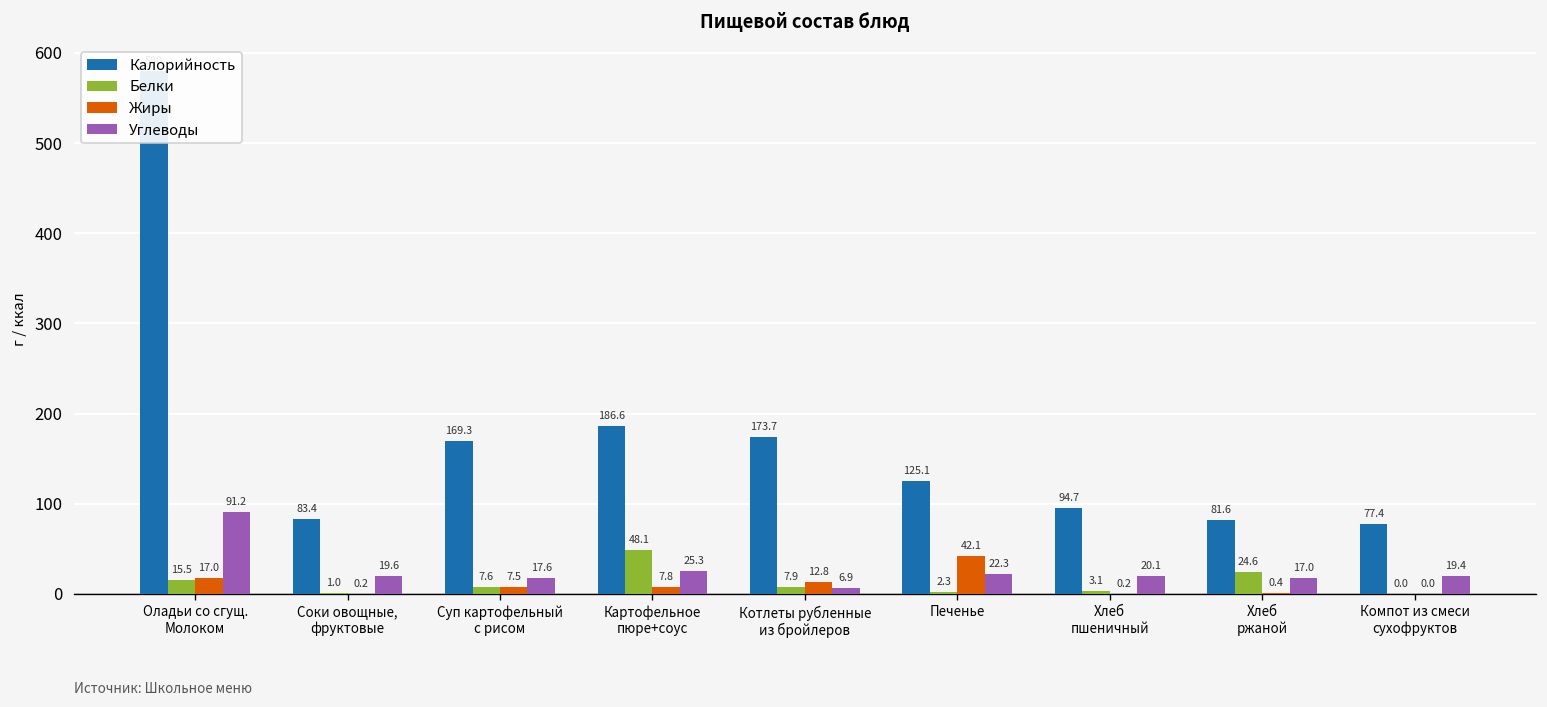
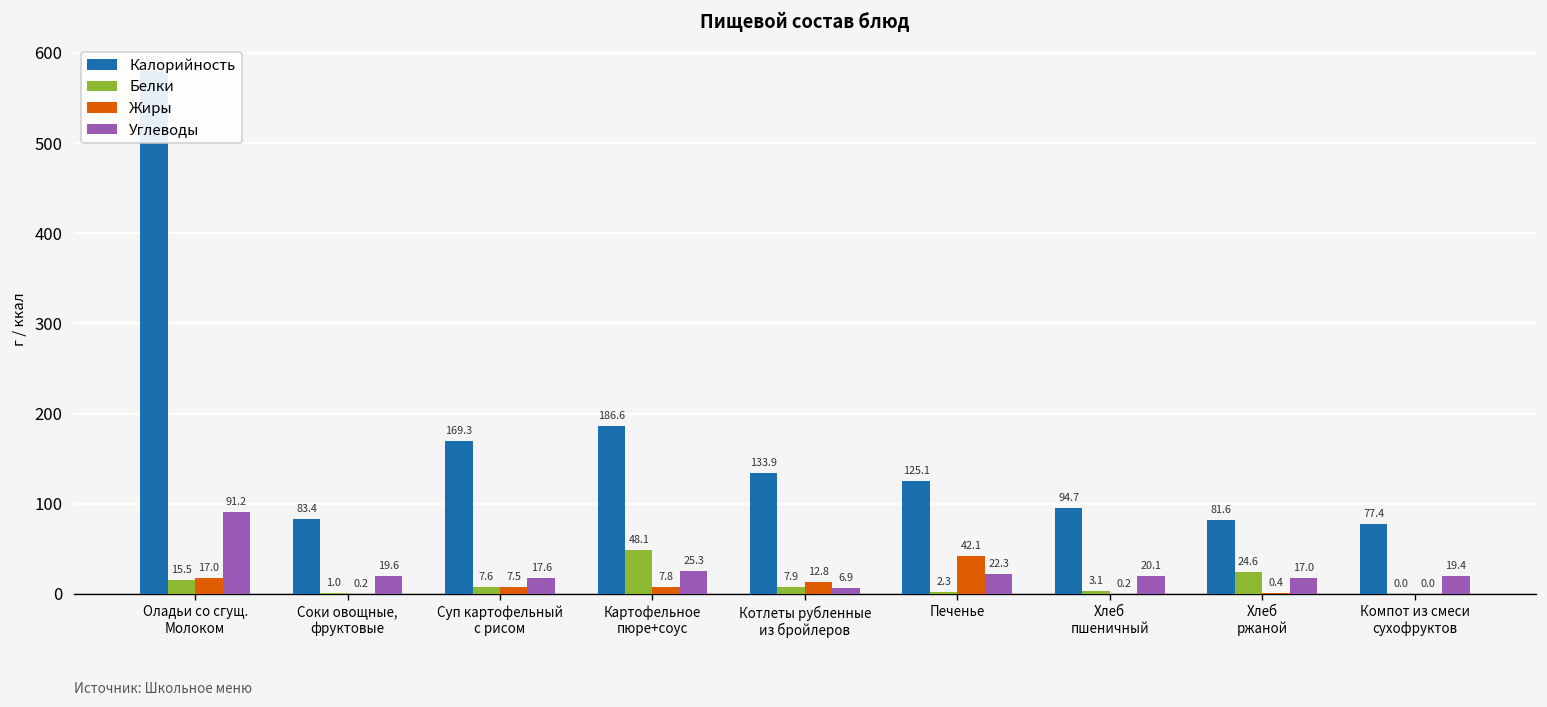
  {
    "Калорийность": {
      "Соки овощные, фруктовые": 83.4,
      "Суп картофельный с рисом": 169.3,
      "Картофельное пюре+соус": 186.6,
-     "Котлеты рубленные из бройлеров": 173.7,
+     "Котлеты рубленные из бройлеров": 133.9,
      "Печенье": 125.1,
      "Хлеб пшеничный": 94.7,
      "Хлеб ржаной": 81.6,
      "Компот из смеси сухофруктов": 77.4
    },
    "Белки": {
      "Оладьи со сгущ. Молоком": 15.5,
      "Соки овощные, фруктовые": 1.0,
      "Суп картофельный с рисом": 7.6,
      "Картофельное пюре+соус": 48.1,
      "Котлеты рубленные из бройлеров": 7.9,
      "Печенье": 2.3,
      "Хлеб пшеничный": 3.1,
      "Хлеб ржаной": 24.6,
      "Компот из смеси сухофруктов": 0.0
    },
    "Жиры": {
      "Оладьи со сгущ. Молоком": 17.0,
      "Соки овощные, фруктовые": 0.2,
      "Суп картофельный с рисом": 7.5,
      "Картофельное пюре+соус": 7.8,
      "Котлеты рубленные из бройлеров": 12.8,
      "Печенье": 42.1,
      "Хлеб пшеничный": 0.2,
      "Хлеб ржаной": 0.4,
      "Компот из смеси сухофруктов": 0.0
    },
    "Углеводы": {
      "Оладьи со сгущ. Молоком": 91.2,
      "Соки овощные, фруктовые": 19.6,
      "Суп картофельный с рисом": 17.6,
      "Картофельное пюре+соус": 25.3,
      "Котлеты рубленные из бройлеров": 6.9,
      "Печенье": 22.3,
      "Хлеб пшеничный": 20.1,
      "Хлеб ржаной": 17.0,
      "Компот из смеси сухофруктов": 19.4
    }
  }
